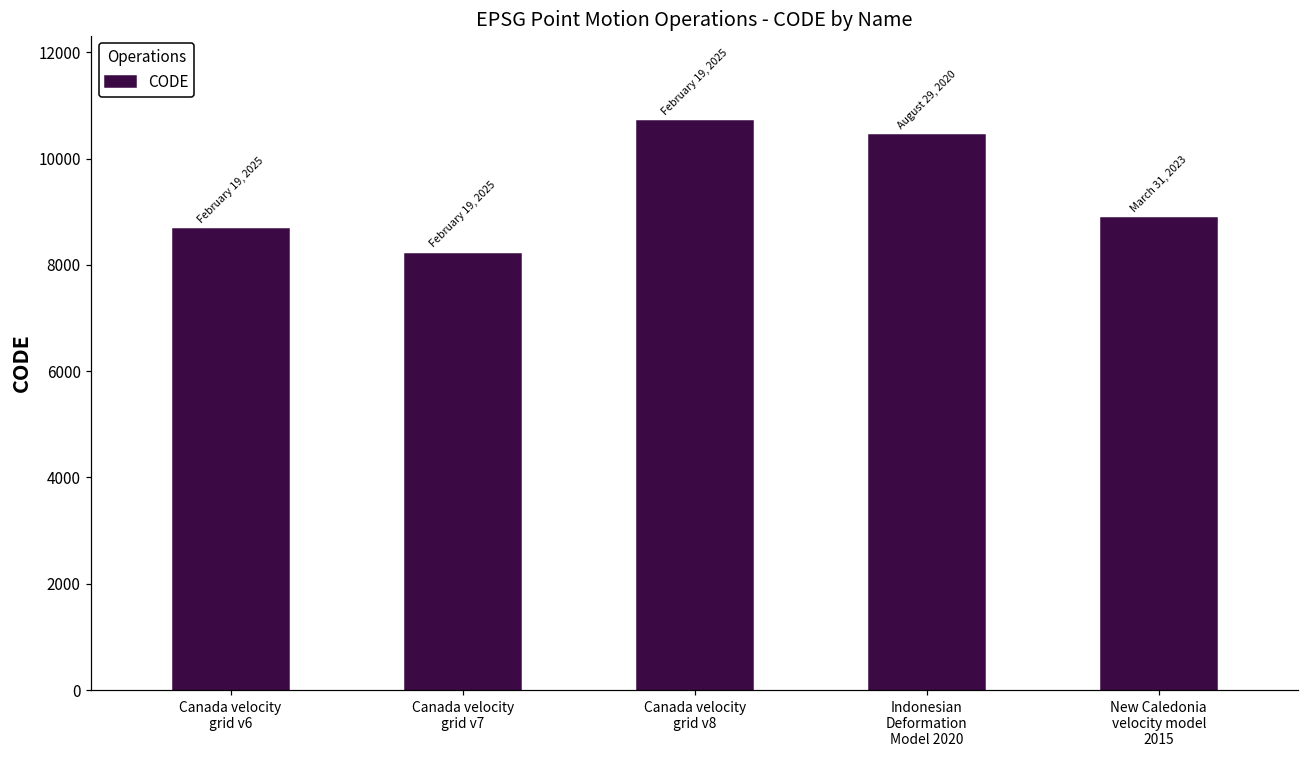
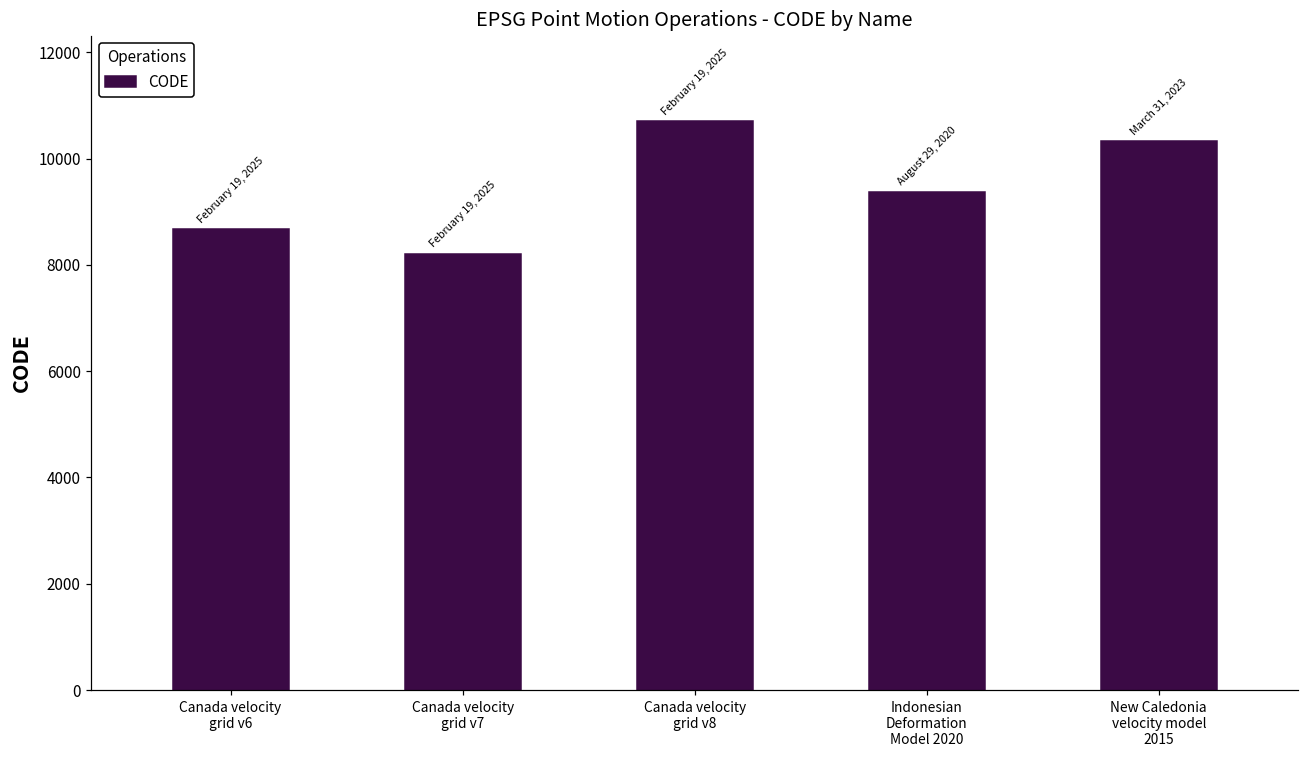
  {
-   "Indonesian Deformation Model 2020": 10400,
-   "New Caledonia velocity model 2015": 8900
+   "Indonesian Deformation Model 2020": 9400,
+   "New Caledonia velocity model 2015": 10300
  }
